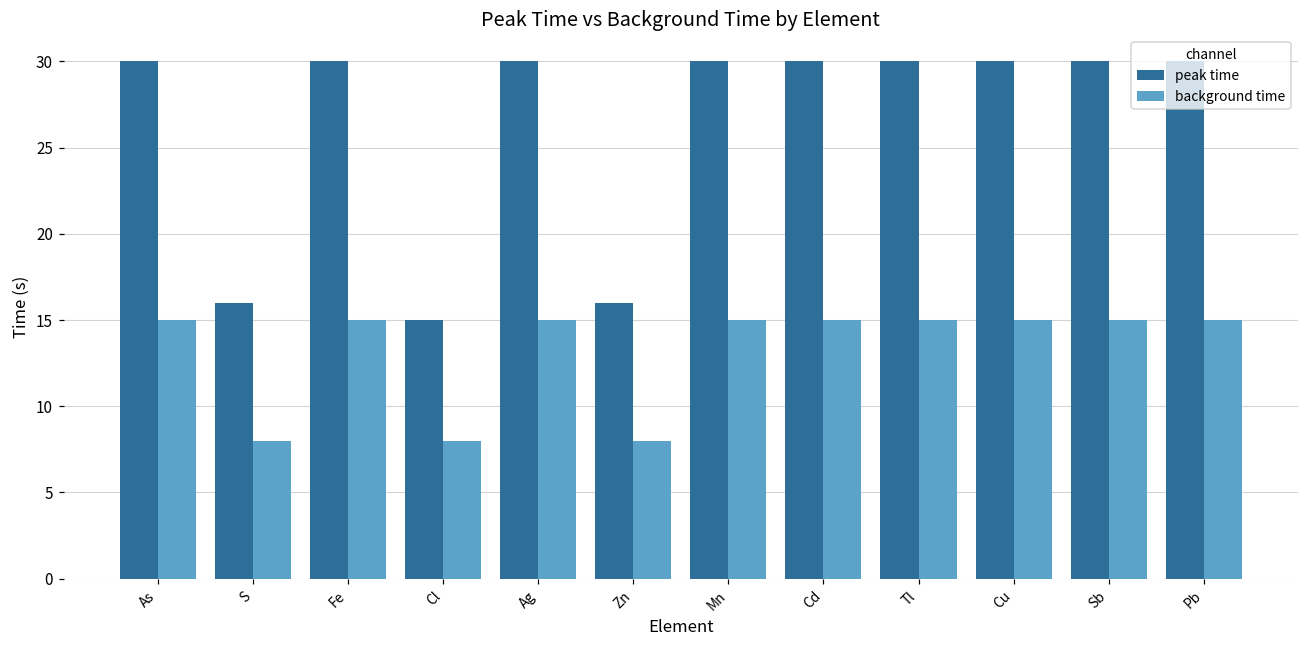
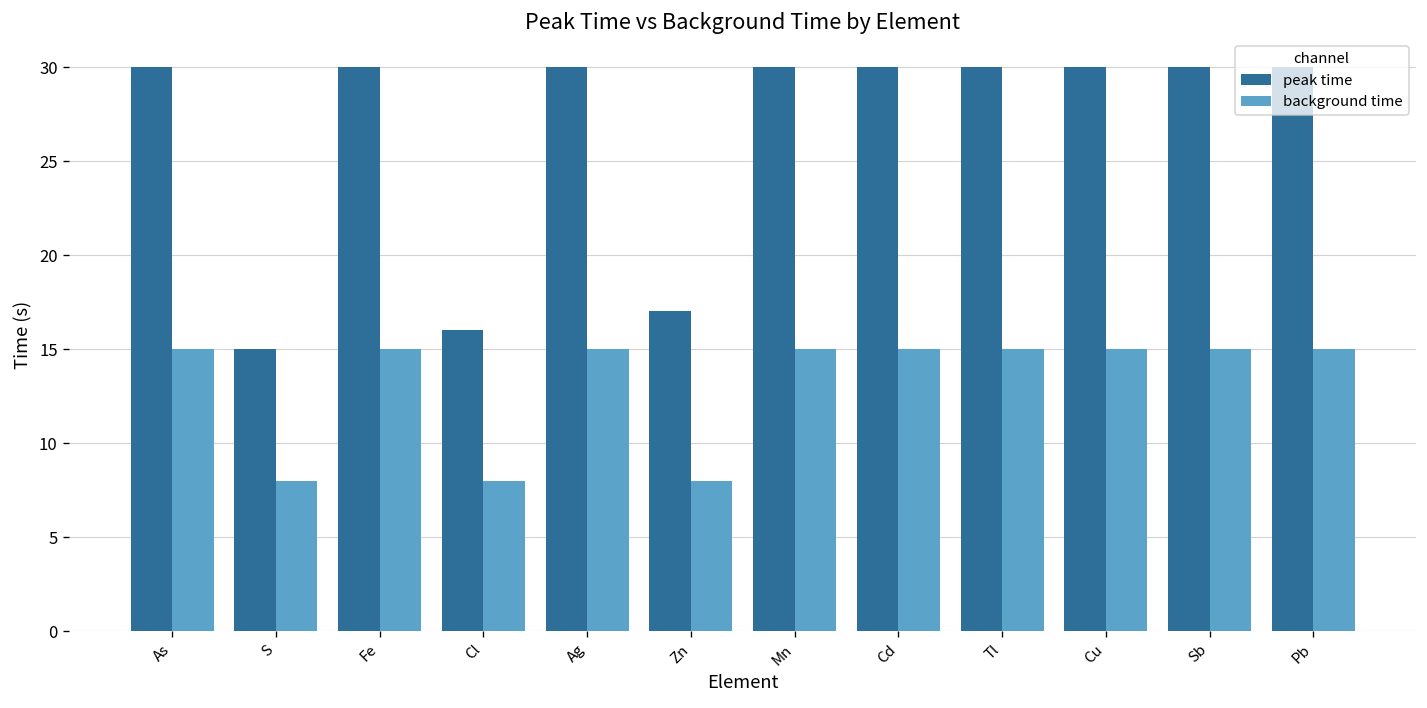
  {
    "peak time": {
      "As": 30,
-     "S": 16,
+     "S": 15,
      "Fe": 30,
-     "Cl": 15,
+     "Cl": 16,
      "Ag": 30,
-     "Zn": 16,
+     "Zn": 17,
      "Mn": 30,
      "Cd": 30,
      "Tl": 30,
      "Cu": 30,
      "Sb": 30
    },
    "background time": {
      "As": 15,
      "S": 8,
      "Fe": 15,
      "Cl": 8,
      "Ag": 15,
      "Zn": 8,
      "Mn": 15,
      "Cd": 15,
      "Tl": 15,
      "Cu": 15,
      "Sb": 15,
      "Pb": 15
    }
  }
